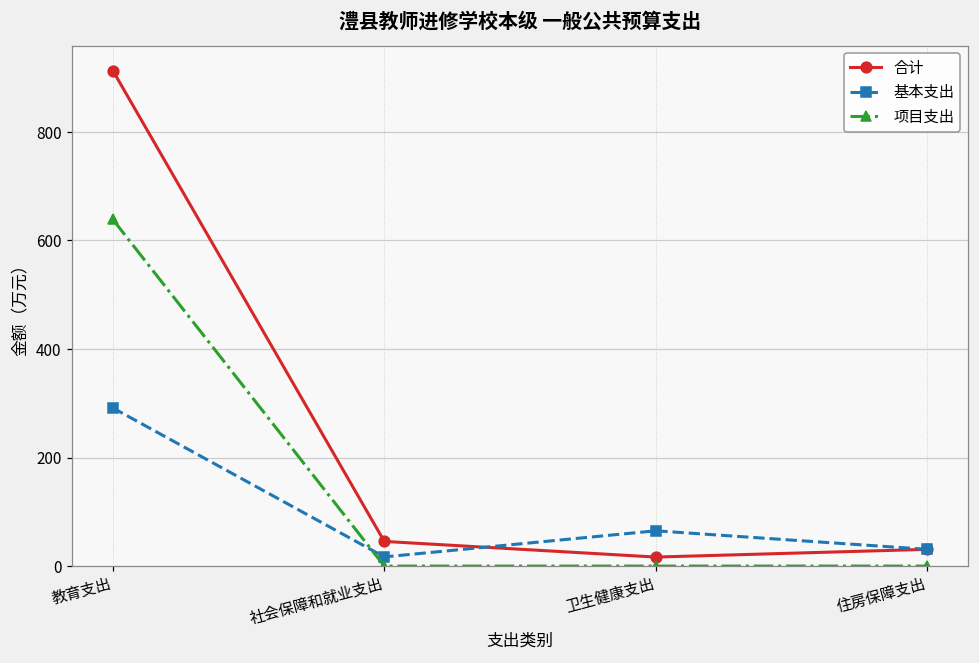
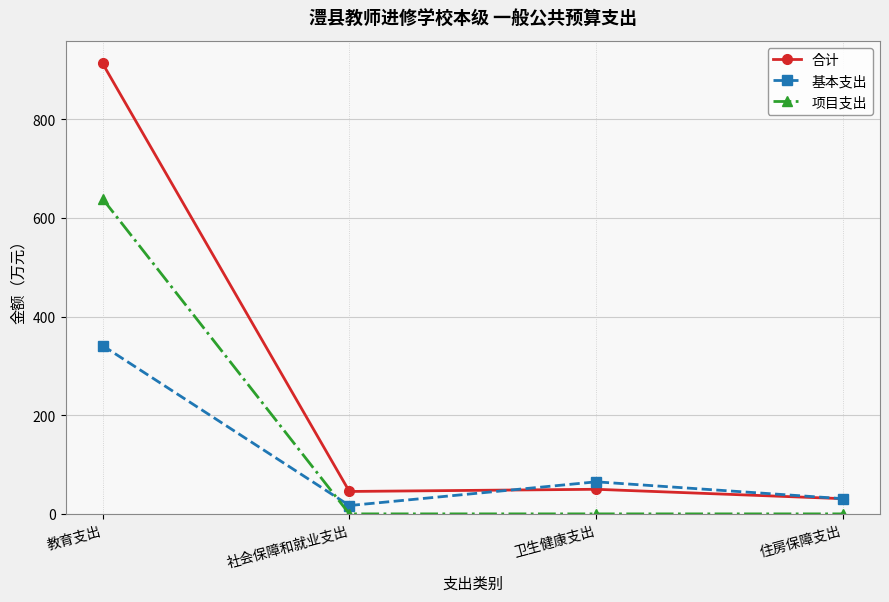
  {
    "合计": {
      "教育支出": 910,
      "社会保障和就业支出": 50,
-     "卫生健康支出": 20
+     "卫生健康支出": 50
    },
    "基本支出": {
-     "教育支出": 290,
+     "教育支出": 340,
      "社会保障和就业支出": 20,
      "卫生健康支出": 60
    },
    "项目支出": {
      "教育支出": 640,
      "社会保障和就业支出": 0,
      "卫生健康支出": 0,
      "住房保障支出": 0
    }
  }
